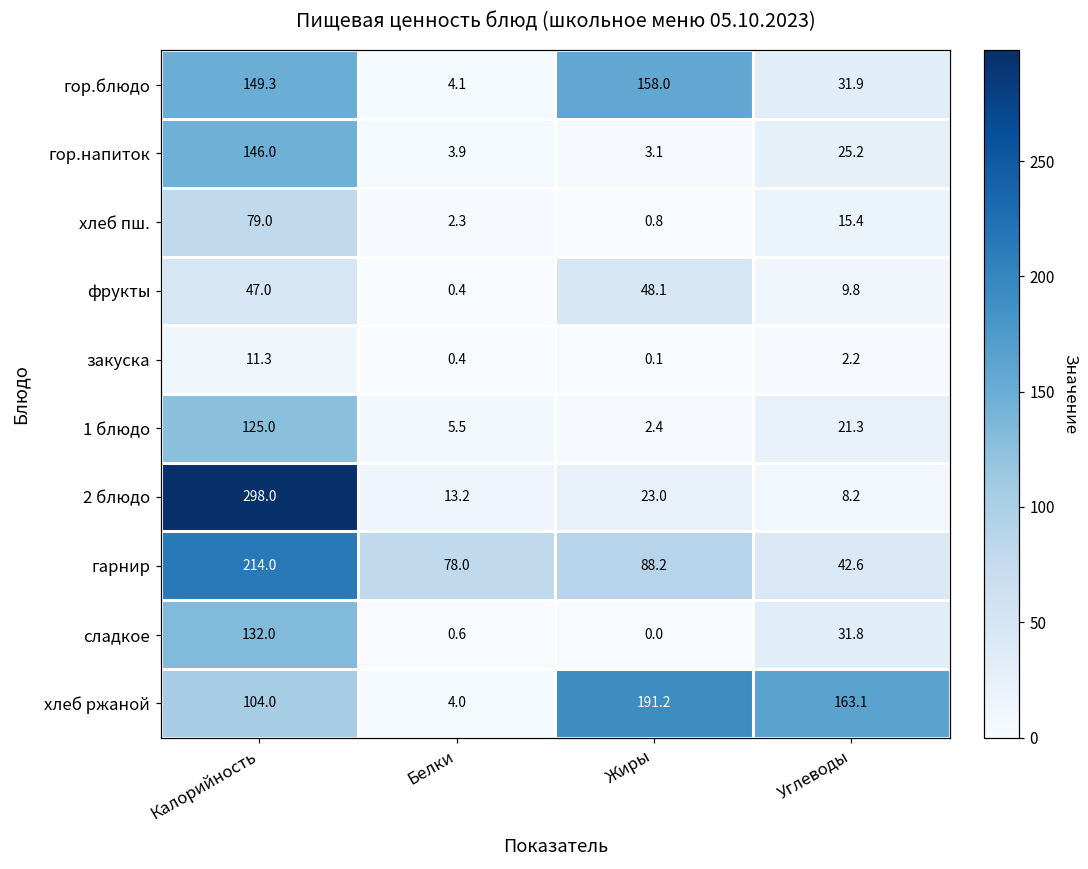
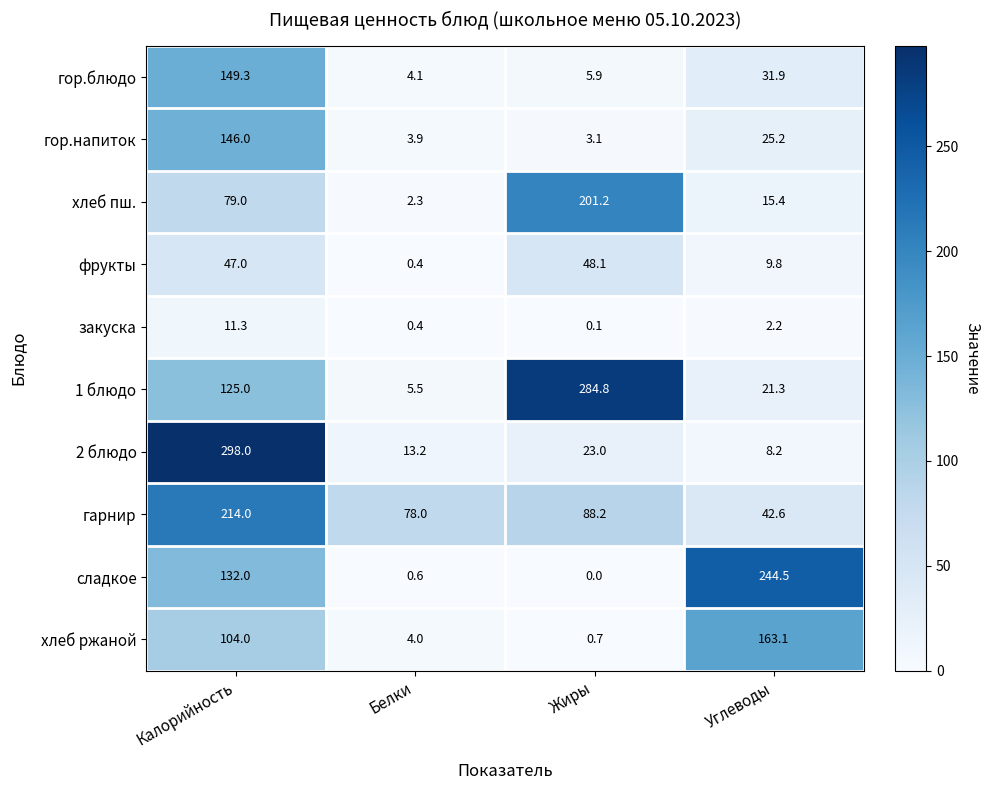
  {
    "гор.блюдо": {
      "Калорийность": 149.3,
      "Белки": 4.1,
-     "Жиры": 158.0,
+     "Жиры": 5.9,
      "Углеводы": 31.9
    },
    "гор.напиток": {
      "Калорийность": 146.0,
      "Белки": 3.9,
      "Жиры": 3.1,
      "Углеводы": 25.2
    },
    "хлеб пш.": {
      "Калорийность": 79.0,
      "Белки": 2.3,
-     "Жиры": 0.8,
+     "Жиры": 201.2,
      "Углеводы": 15.4
    },
    "фрукты": {
      "Калорийность": 47.0,
      "Белки": 0.4,
      "Жиры": 48.1,
      "Углеводы": 9.8
    },
    "закуска": {
      "Калорийность": 11.3,
      "Белки": 0.4,
      "Жиры": 0.1,
      "Углеводы": 2.2
    },
    "1 блюдо": {
      "Калорийность": 125.0,
      "Белки": 5.5,
-     "Жиры": 2.4,
+     "Жиры": 284.8,
      "Углеводы": 21.3
    },
    "2 блюдо": {
      "Калорийность": 298.0,
      "Белки": 13.2,
      "Жиры": 23.0,
      "Углеводы": 8.2
    },
    "гарнир": {
      "Калорийность": 214.0,
      "Белки": 78.0,
      "Жиры": 88.2,
      "Углеводы": 42.6
    },
    "сладкое": {
      "Калорийность": 132.0,
      "Белки": 0.6,
      "Жиры": 0.0,
-     "Углеводы": 31.8
+     "Углеводы": 244.5
    },
    "хлеб ржаной": {
      "Калорийность": 104.0,
      "Белки": 4.0,
-     "Жиры": 191.2,
+     "Жиры": 0.7,
      "Углеводы": 163.1
    }
  }
